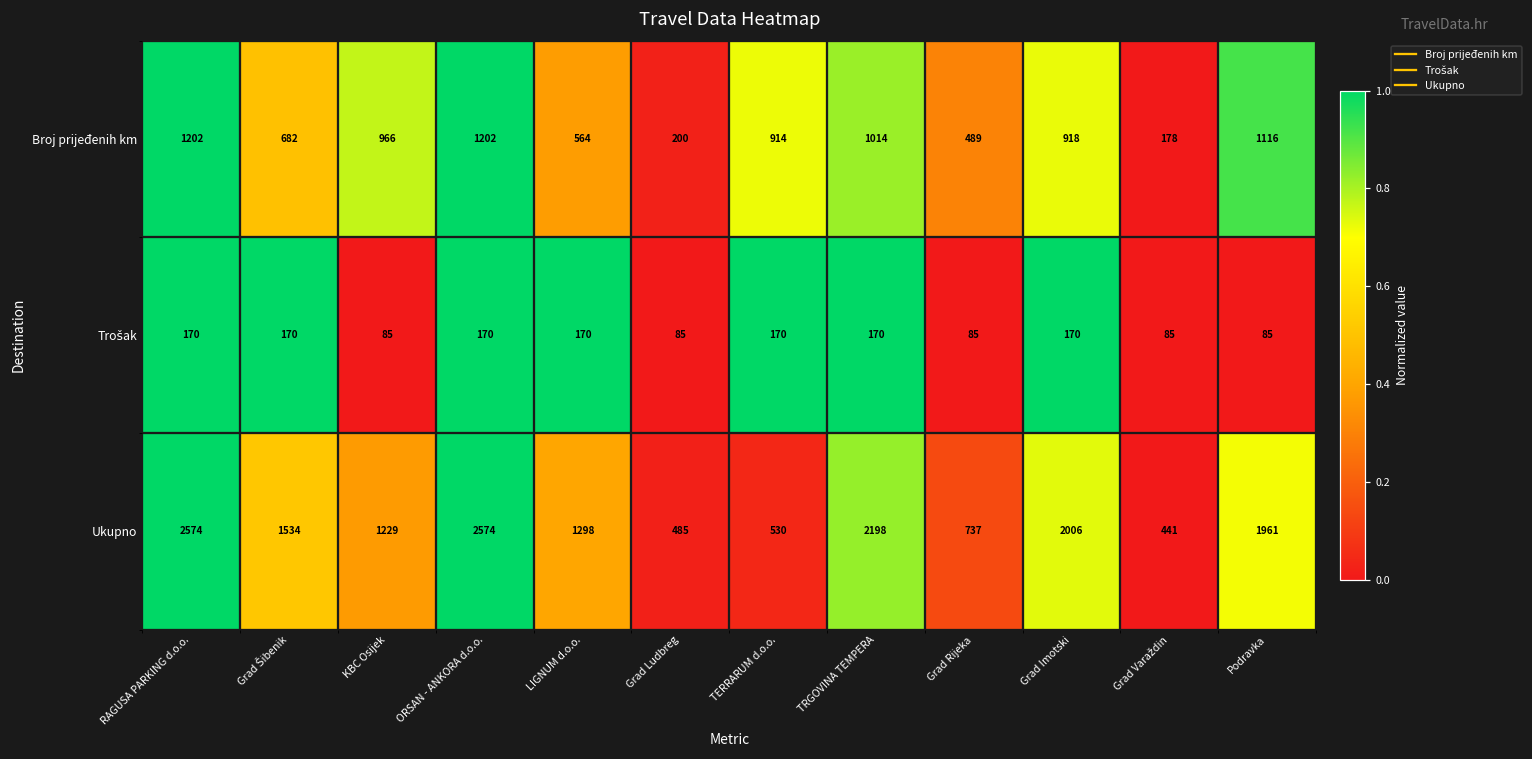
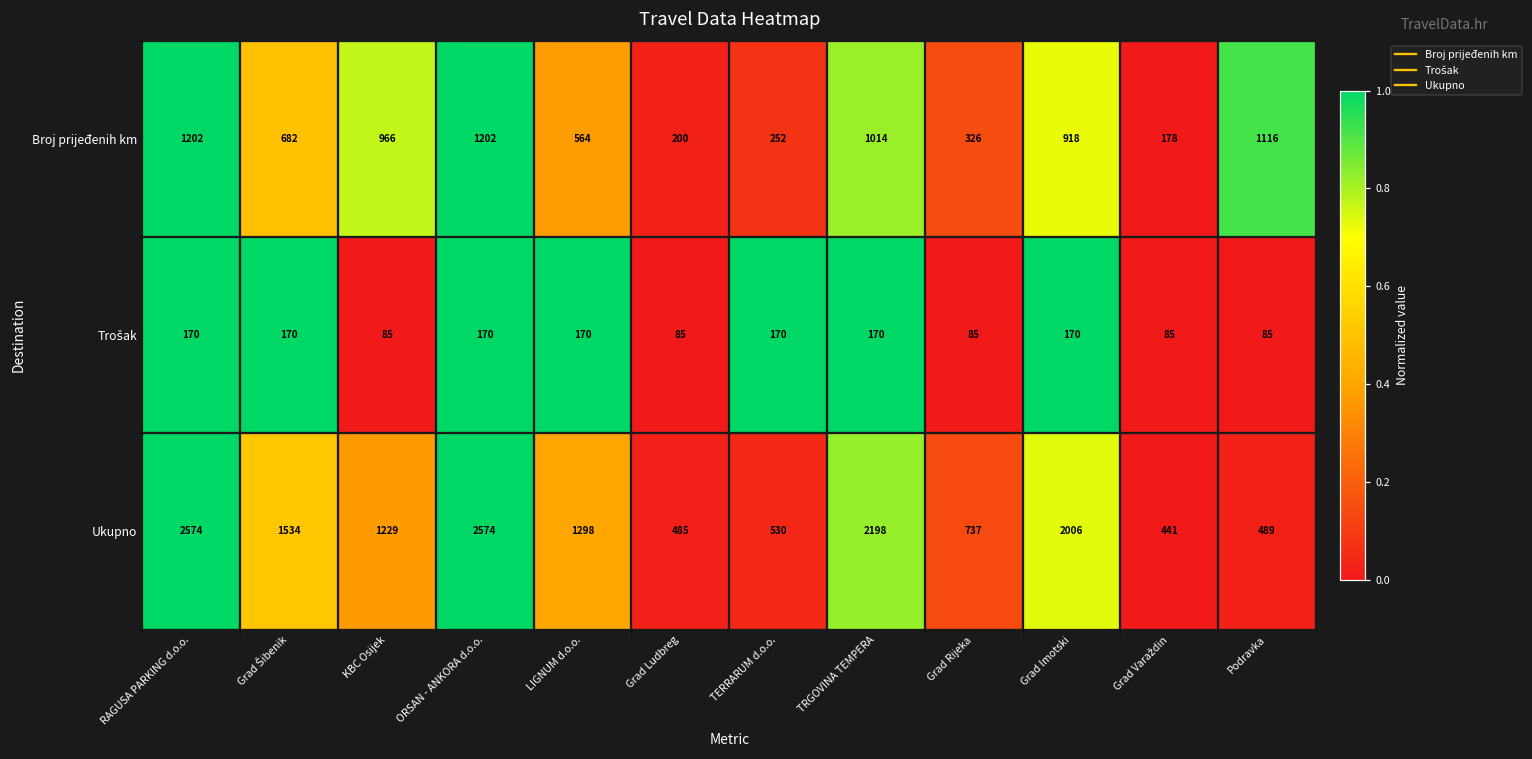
  {
    "Broj prijeđenih km": {
      "RAGUSA PARKING d.o.o.": 1202,
      "Grad Šibenik": 682,
      "KBC Osijek": 966,
      "ORSAN - ANKORA d.o.o.": 1202,
      "LIGNUM d.o.o.": 564,
      "Grad Ludbreg": 200,
-     "TERRARUM d.o.o.": 914,
+     "TERRARUM d.o.o.": 252,
      "TRGOVINA TEMPERA": 1014,
-     "Grad Rijeka": 489,
+     "Grad Rijeka": 326,
      "Grad Imotski": 918,
      "Grad Varaždin": 178,
      "Podravka": 1116
    },
    "Trošak": {
      "RAGUSA PARKING d.o.o.": 170,
      "Grad Šibenik": 170,
      "KBC Osijek": 85,
      "ORSAN - ANKORA d.o.o.": 170,
      "LIGNUM d.o.o.": 170,
      "Grad Ludbreg": 85,
      "TERRARUM d.o.o.": 170,
      "TRGOVINA TEMPERA": 170,
      "Grad Rijeka": 85,
      "Grad Imotski": 170,
      "Grad Varaždin": 85,
      "Podravka": 85
    },
    "Ukupno": {
      "RAGUSA PARKING d.o.o.": 2574,
      "Grad Šibenik": 1534,
      "KBC Osijek": 1229,
      "ORSAN - ANKORA d.o.o.": 2574,
      "LIGNUM d.o.o.": 1298,
      "Grad Ludbreg": 485,
      "TERRARUM d.o.o.": 530,
      "TRGOVINA TEMPERA": 2198,
      "Grad Rijeka": 737,
      "Grad Imotski": 2006,
      "Grad Varaždin": 441,
-     "Podravka": 1961
+     "Podravka": 489
    }
  }
